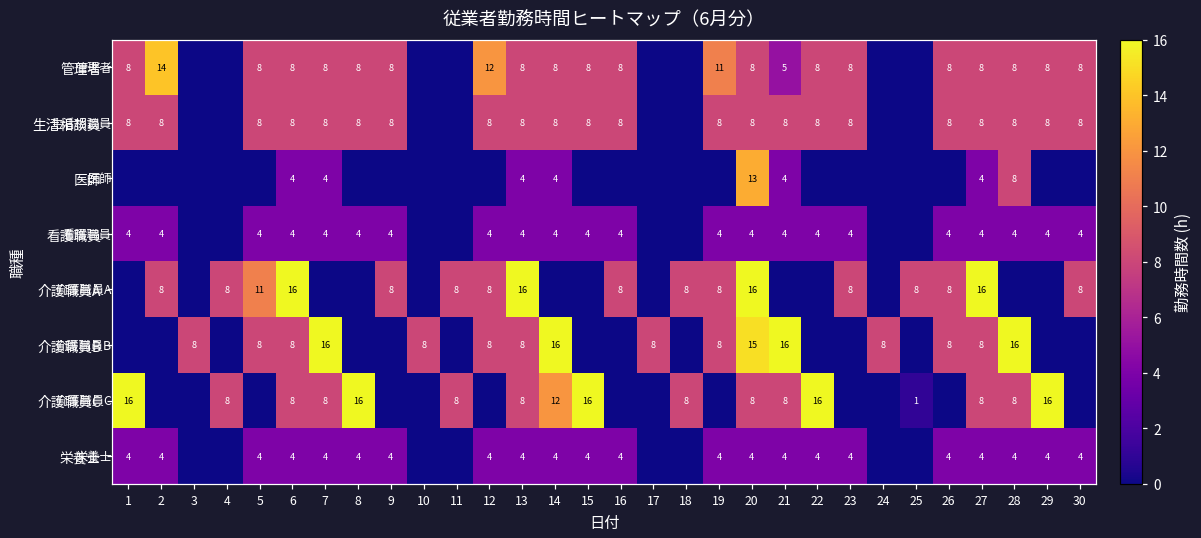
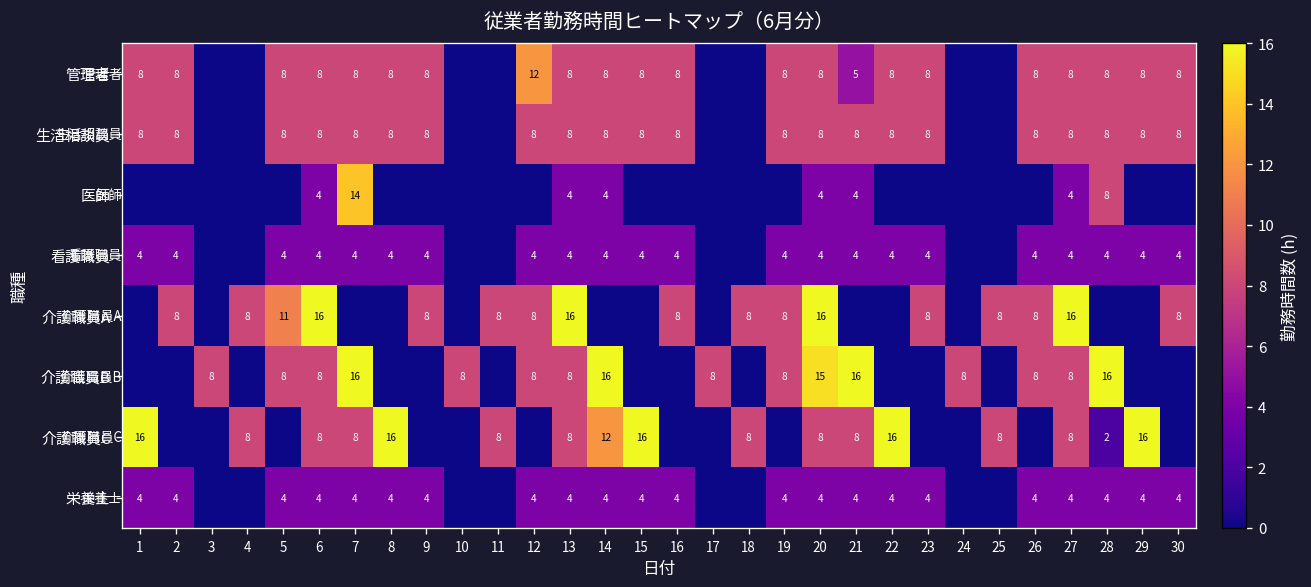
  {
    "管理者": {
      "1": 8,
-     "2": 14,
+     "2": 8,
      "5": 8,
      "6": 8,
      "7": 8,
      "8": 8,
      "9": 8,
      "12": 12,
      "13": 8,
      "14": 8,
      "15": 8,
      "16": 8,
-     "19": 11,
+     "19": 8,
      "20": 8,
      "21": 5,
      "22": 8,
      "23": 8,
      "26": 8,
      "27": 8,
      "28": 8,
      "29": 8,
      "30": 8
    },
    "生活相談員": {
      "1": 8,
      "2": 8,
      "5": 8,
      "6": 8,
      "7": 8,
      "8": 8,
      "9": 8,
      "12": 8,
      "13": 8,
      "14": 8,
      "15": 8,
      "16": 8,
      "19": 8,
      "20": 8,
      "21": 8,
      "22": 8,
      "23": 8,
      "26": 8,
      "27": 8,
      "28": 8,
      "29": 8,
      "30": 8
    },
    "医師": {
      "6": 4,
-     "7": 4,
+     "7": 14,
      "13": 4,
      "14": 4,
-     "20": 13,
+     "20": 4,
      "21": 4,
      "27": 4,
      "28": 8
    },
    "看護職員": {
      "1": 4,
      "2": 4,
      "5": 4,
      "6": 4,
      "7": 4,
      "8": 4,
      "9": 4,
      "12": 4,
      "13": 4,
      "14": 4,
      "15": 4,
      "16": 4,
      "19": 4,
      "20": 4,
      "21": 4,
      "22": 4,
      "23": 4,
      "26": 4,
      "27": 4,
      "28": 4,
      "29": 4,
      "30": 4
    },
    "介護職員A": {
      "2": 8,
      "4": 8,
      "5": 11,
      "6": 16,
      "9": 8,
      "11": 8,
      "12": 8,
      "13": 16,
      "16": 8,
      "18": 8,
      "19": 8,
      "20": 16,
      "23": 8,
      "25": 8,
      "26": 8,
      "27": 16,
      "30": 8
    },
    "介護職員B": {
      "3": 8,
      "5": 8,
      "6": 8,
      "7": 16,
      "10": 8,
      "12": 8,
      "13": 8,
      "14": 16,
      "17": 8,
      "19": 8,
      "20": 15,
      "21": 16,
      "24": 8,
      "26": 8,
      "27": 8,
      "28": 16
    },
    "介護職員C": {
      "1": 16,
      "4": 8,
      "6": 8,
      "7": 8,
      "8": 16,
      "11": 8,
      "13": 8,
      "14": 12,
      "15": 16,
      "18": 8,
      "20": 8,
      "21": 8,
      "22": 16,
-     "25": 1,
+     "25": 8,
      "27": 8,
-     "28": 8,
+     "28": 2,
      "29": 16
    },
    "栄養士": {
      "1": 4,
      "2": 4,
      "5": 4,
      "6": 4,
      "7": 4,
      "8": 4,
      "9": 4,
      "12": 4,
      "13": 4,
      "14": 4,
      "15": 4,
      "16": 4,
      "19": 4,
      "20": 4,
      "21": 4,
      "22": 4,
      "23": 4,
      "26": 4,
      "27": 4,
      "28": 4,
      "29": 4,
      "30": 4
    }
  }
